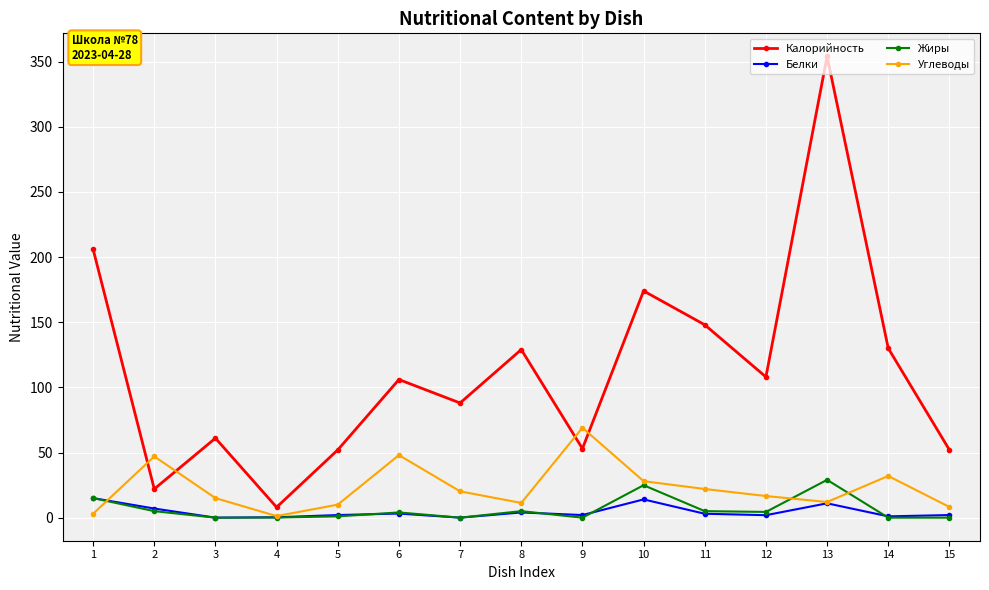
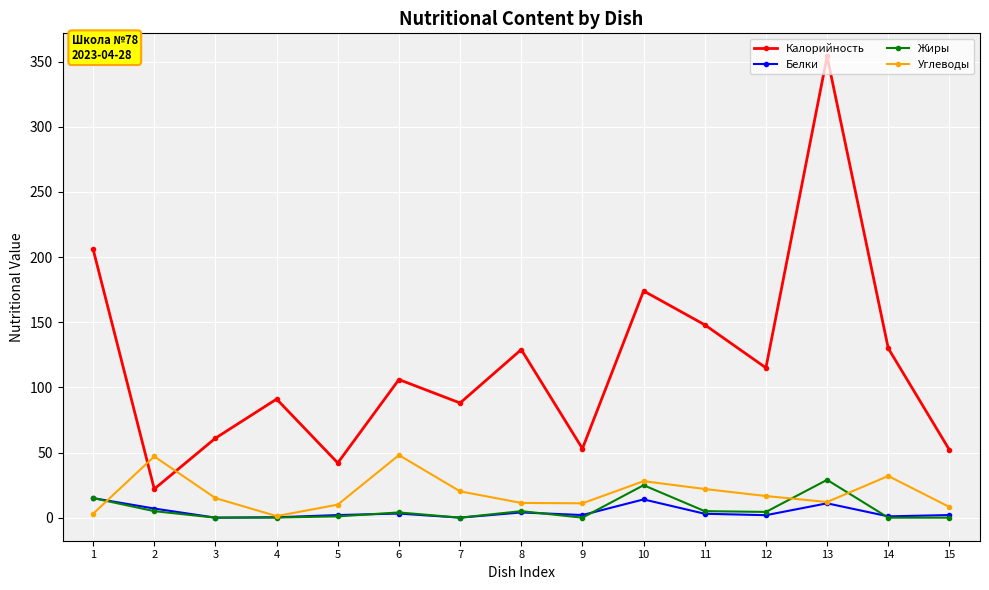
  {
    "Калорийность": {
      "1": 206,
      "2": 22,
      "3": 61,
-     "4": 8,
-     "5": 52,
+     "4": 91,
+     "5": 42,
      "6": 106,
      "7": 88,
      "8": 129,
      "9": 53,
      "10": 174,
      "11": 148,
-     "12": 108,
+     "12": 115,
      "14": 130,
      "15": 52
    },
    "Белки": {
      "2": 7,
      "9": 2,
      "10": 14,
      "11": 3,
      "12": 2,
      "15": 2
    },
    "Жиры": {
      "2": 5,
      "9": 0,
      "10": 25,
      "11": 5,
      "12": 4,
      "13": 29,
      "15": 0
    },
    "Углеводы": {
      "1": 3,
      "2": 47,
      "3": 15,
      "5": 10,
      "6": 48,
      "7": 20,
      "8": 11,
-     "9": 69,
+     "9": 11,
      "10": 28,
      "11": 22,
      "12": 17,
      "14": 32,
      "15": 8
    }
  }
